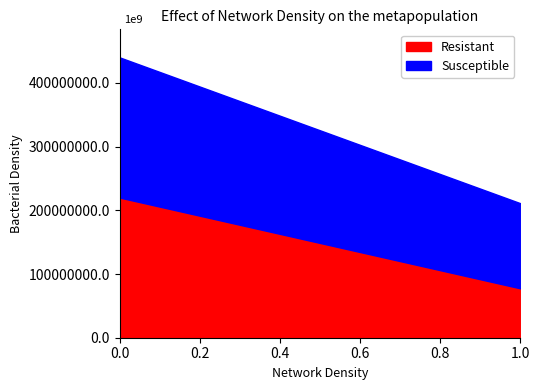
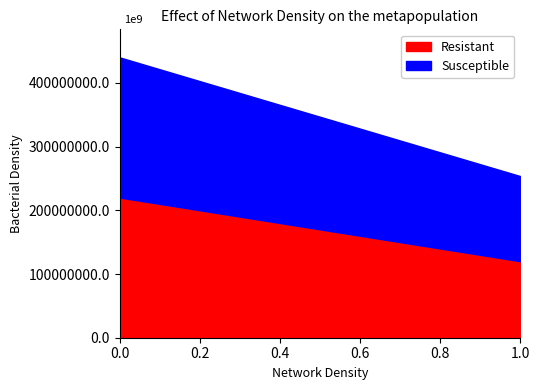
  {
    "Resistant": {
-     "1.0": 80000000
+     "1.0": 120000000
    },
    "Susceptible": {
      "0.0": 220000000,
      "1.0": 130000000
    }
  }
